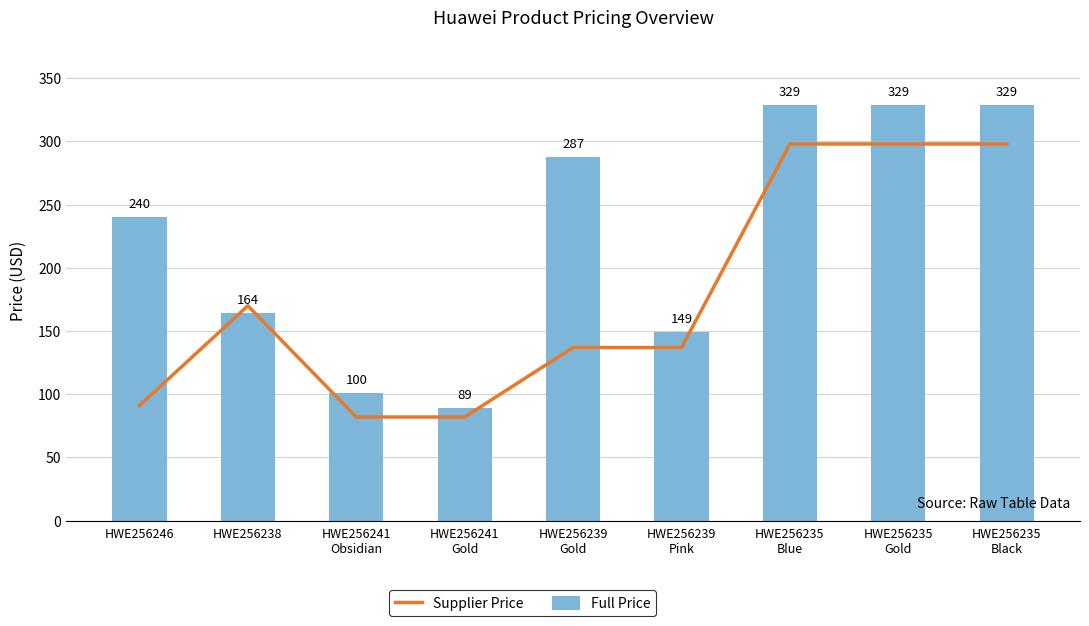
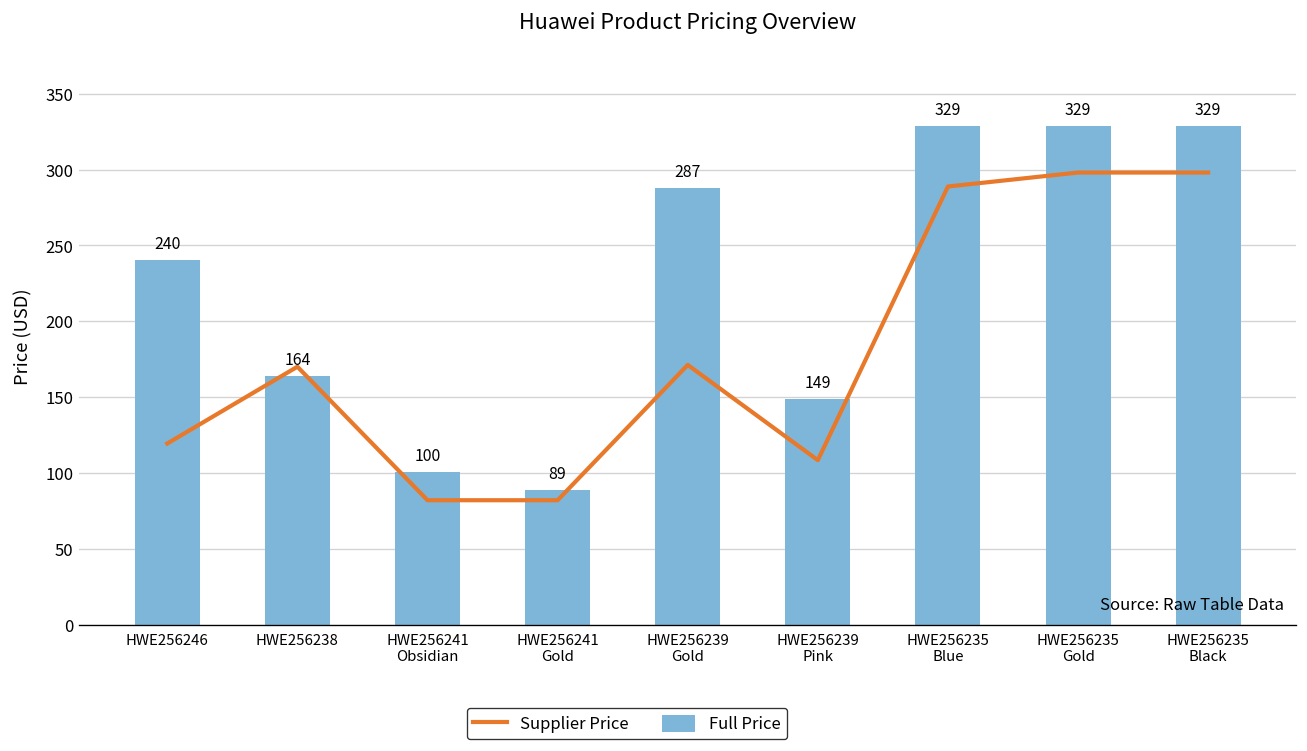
  {
    "Supplier Price": {
-     "HWE256246": 91,
+     "HWE256246": 119,
      "HWE256241 Obsidian": 82,
      "HWE256241 Gold": 82,
-     "HWE256239 Gold": 137,
-     "HWE256239 Pink": 137,
-     "HWE256235 Blue": 298,
+     "HWE256239 Gold": 171,
+     "HWE256239 Pink": 108,
+     "HWE256235 Blue": 289,
      "HWE256235 Gold": 298,
      "HWE256235 Black": 298
    },
    "Full Price": {
      "HWE256241 Gold": 89,
      "HWE256239 Pink": 149,
      "HWE256235 Blue": 329,
      "HWE256235 Gold": 329,
      "HWE256235 Black": 329
    }
  }
